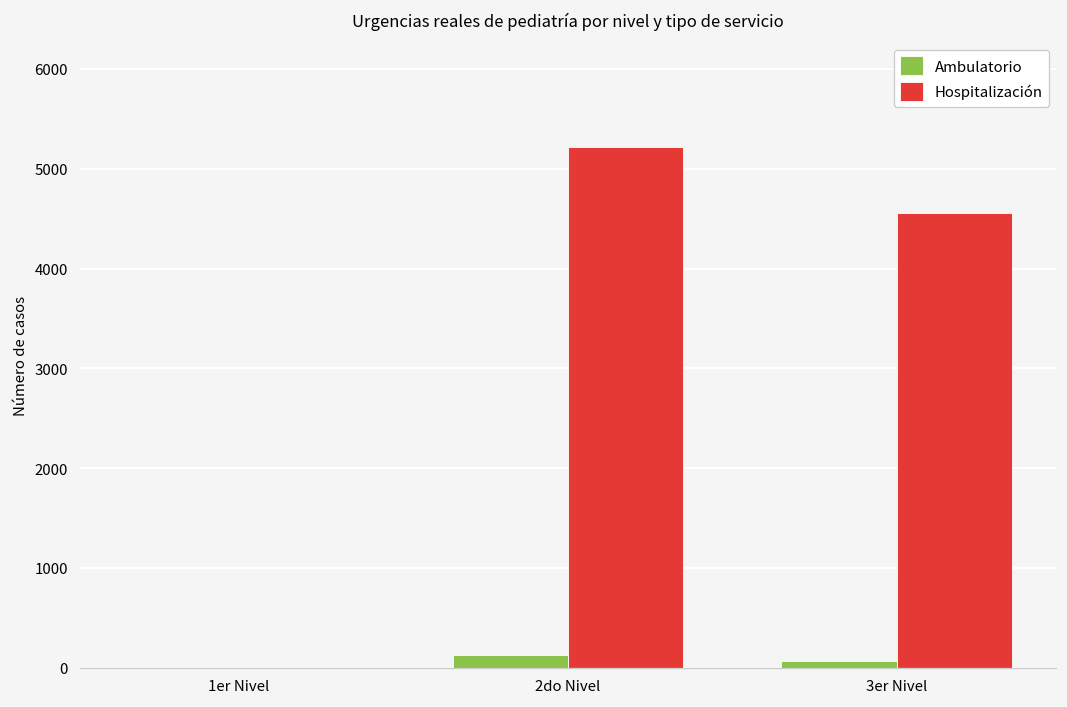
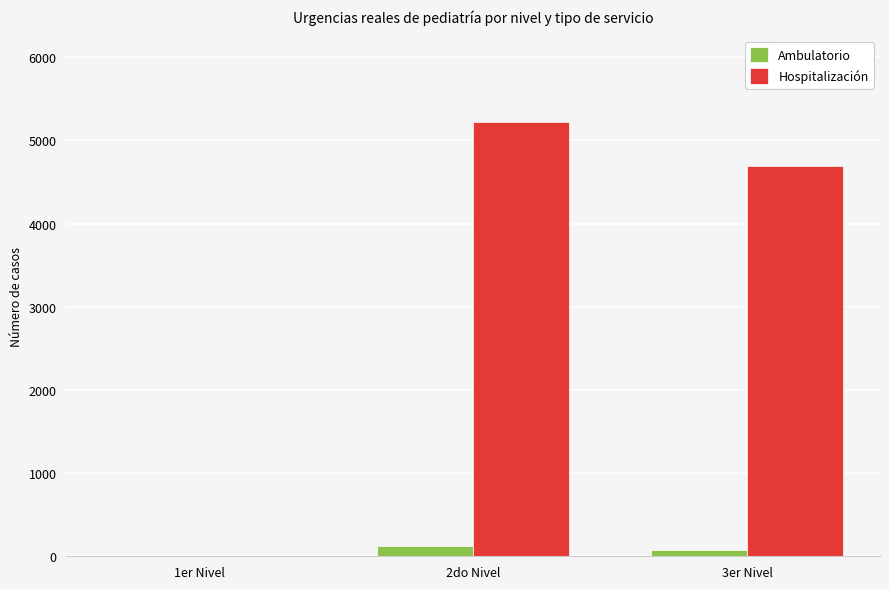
  {
    "Ambulatorio": {
      "1er Nivel": 0,
      "2do Nivel": 100,
      "3er Nivel": 100
    },
    "Hospitalización": {
      "1er Nivel": 0,
      "2do Nivel": 5200,
-     "3er Nivel": 4600
+     "3er Nivel": 4700
    }
  }
